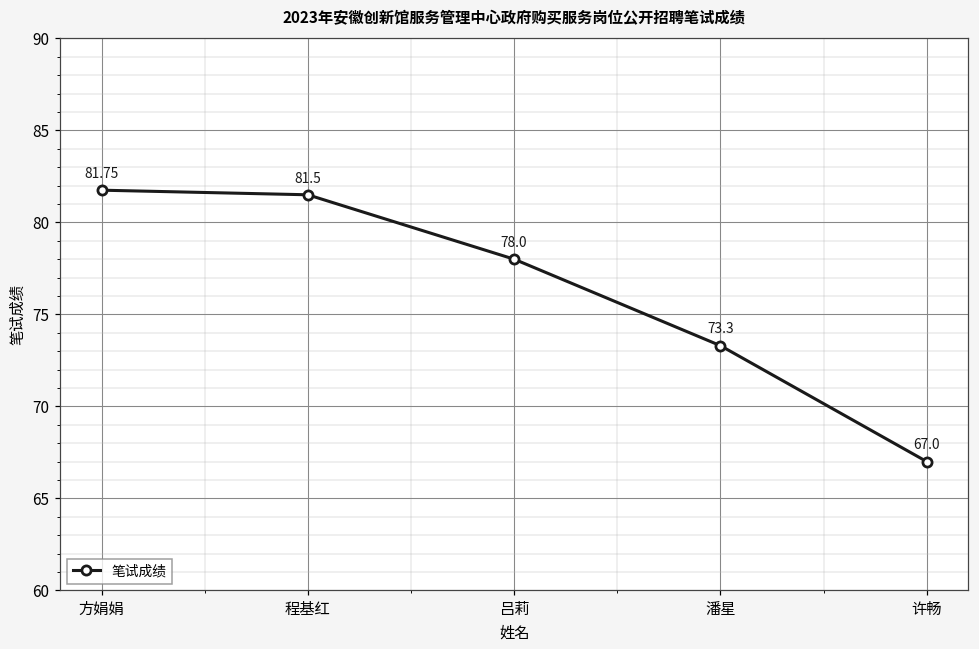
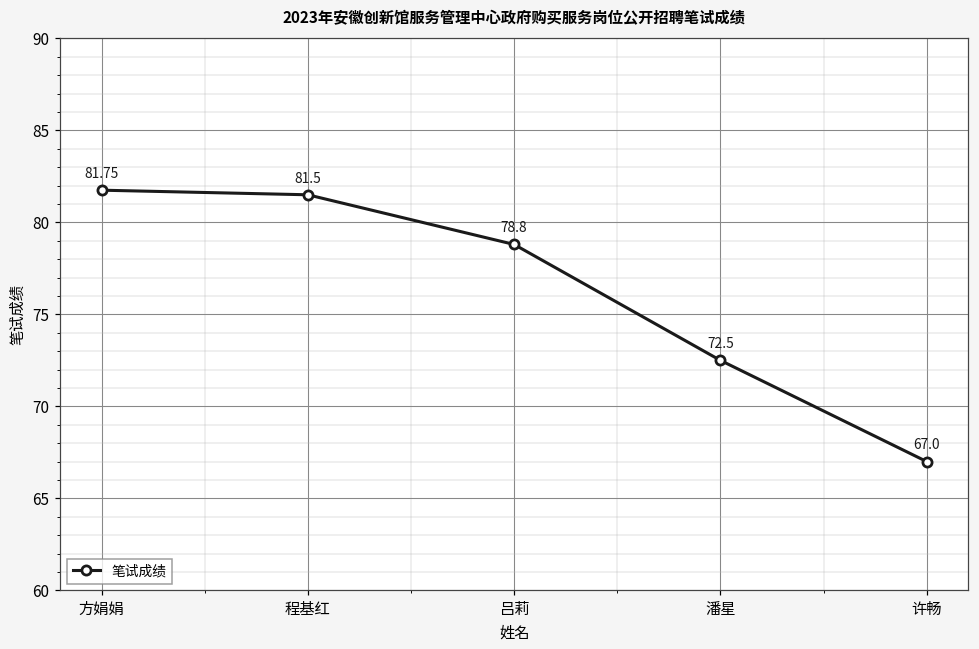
  {
    "方娟娟": 81.75,
    "程基红": 81.5,
-   "吕莉": 78.0,
-   "潘星": 73.3,
+   "吕莉": 78.8,
+   "潘星": 72.5,
    "许畅": 67.0
  }
